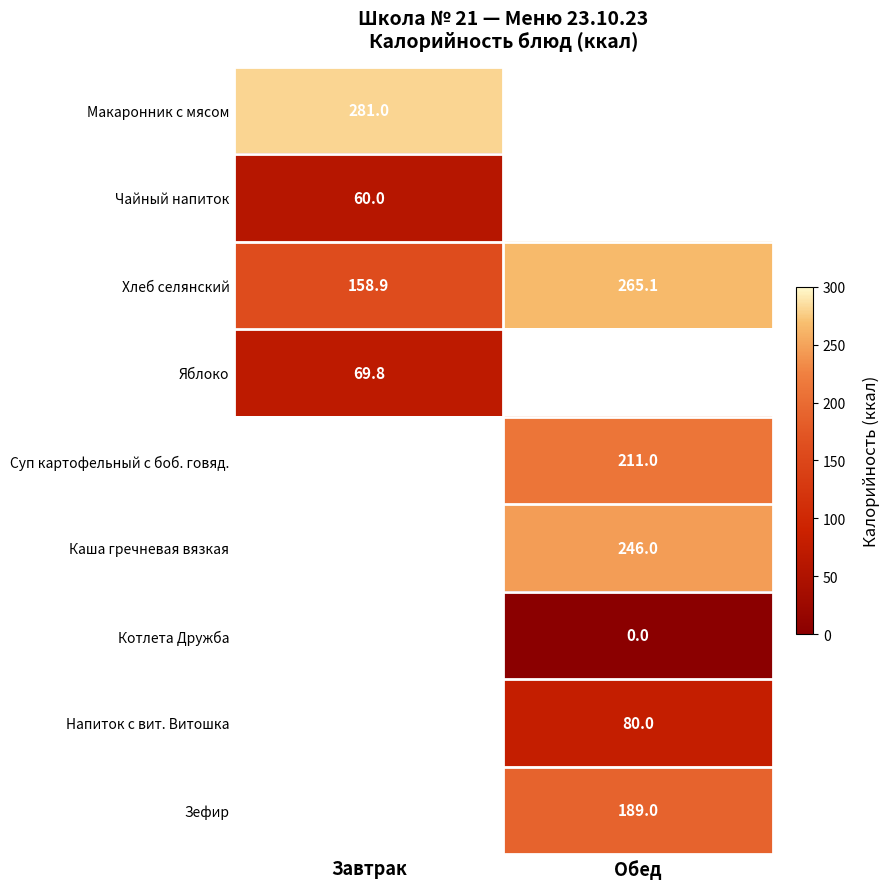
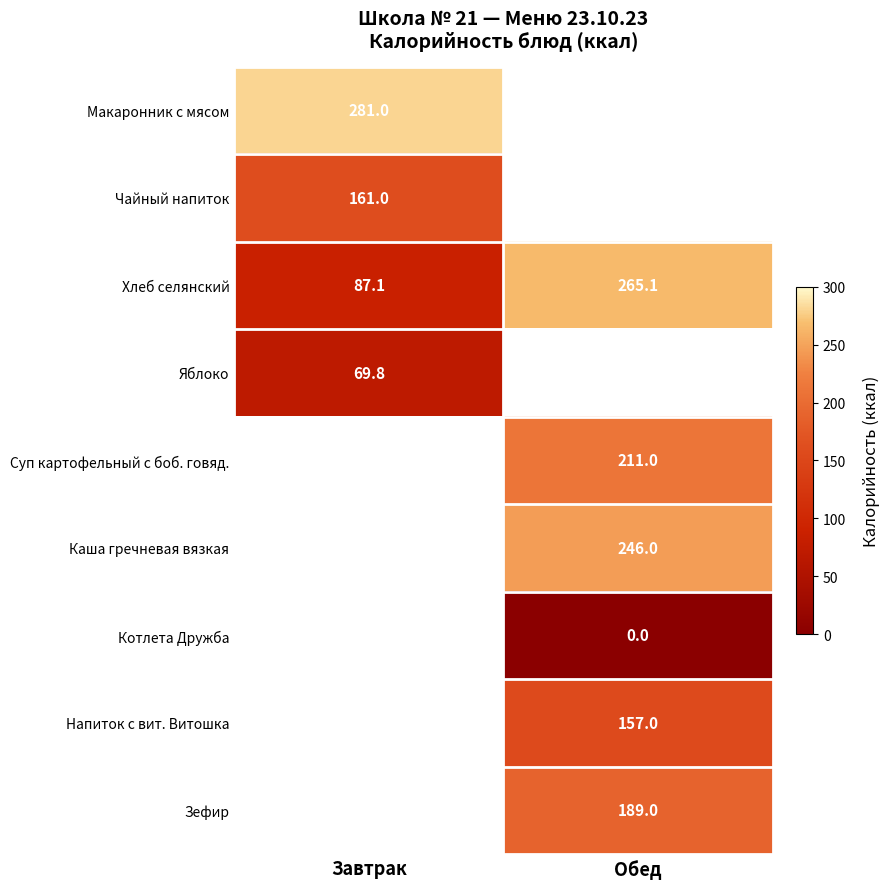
  {
    "Макаронник с мясом": {
      "Завтрак": 281.0
    },
    "Чайный напиток": {
-     "Завтрак": 60.0
+     "Завтрак": 161.0
    },
    "Хлеб селянский": {
-     "Завтрак": 158.9,
+     "Завтрак": 87.1,
      "Обед": 265.1
    },
    "Яблоко": {
      "Завтрак": 69.8
    },
    "Суп картофельный с боб. говяд.": {
      "Обед": 211.0
    },
    "Каша гречневая вязкая": {
      "Обед": 246.0
    },
    "Котлета Дружба": {
      "Обед": 0.0
    },
    "Напиток с вит. Витошка": {
-     "Обед": 80.0
+     "Обед": 157.0
    },
    "Зефир": {
      "Обед": 189.0
    }
  }
